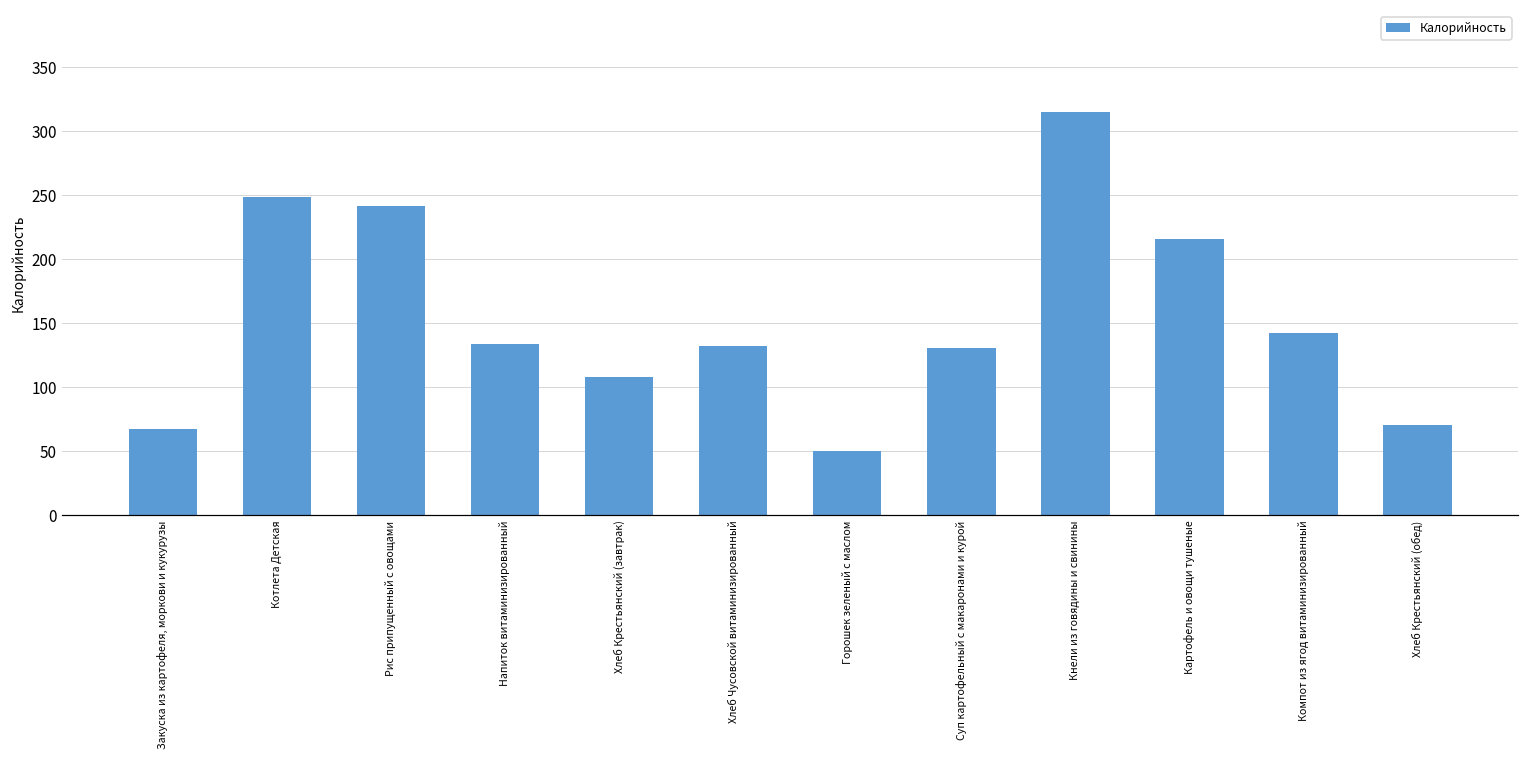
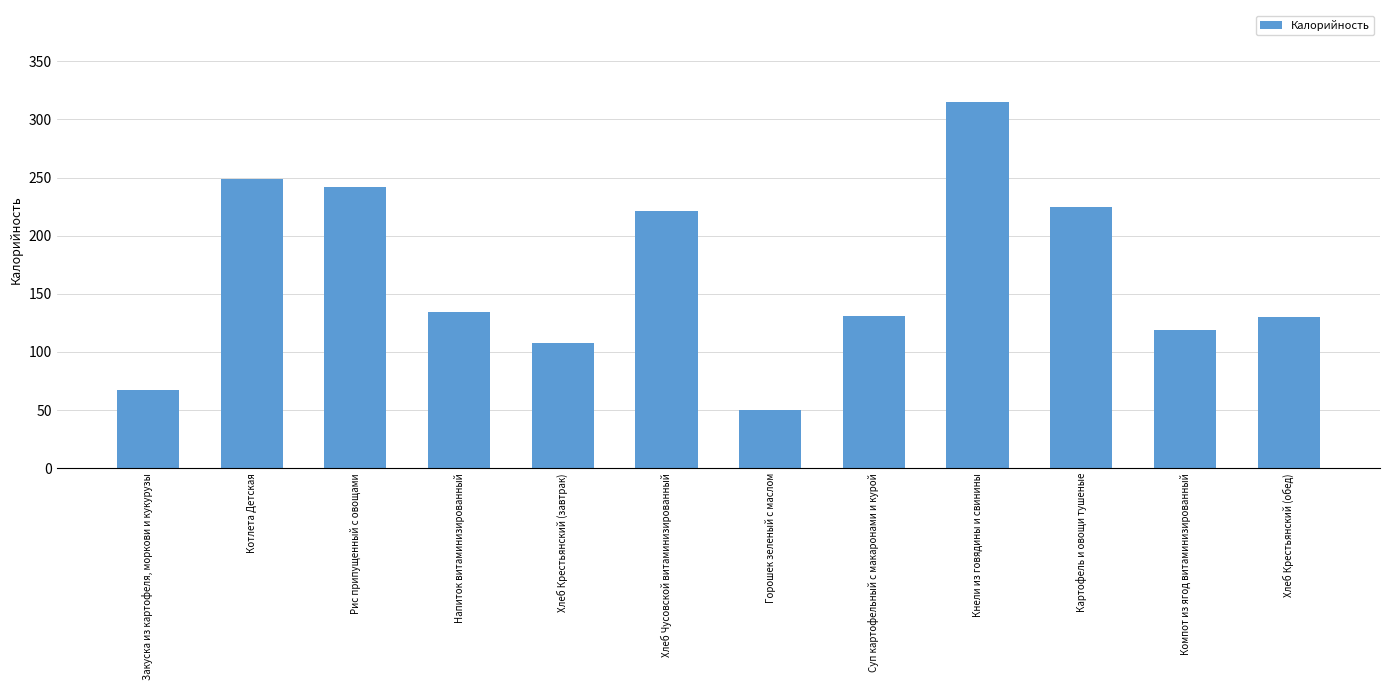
  {
    "Закуска из картофеля, моркови и кукурузы": 68,
    "Котлета Детская": 249,
    "Рис припущенный с овощами": 241,
    "Напиток витаминизированный": 134,
    "Хлеб Крестьянский (завтрак)": 108,
-   "Хлеб Чусовской витаминизированный": 132,
+   "Хлеб Чусовской витаминизированный": 221,
    "Горошек зеленый с маслом": 50,
    "Суп картофельный с макаронами и курой": 131,
    "Кнели из говядины и свинины": 315,
-   "Картофель и овощи тушеные": 216,
-   "Компот из ягод витаминизированный": 142,
-   "Хлеб Крестьянский (обед)": 70
+   "Картофель и овощи тушеные": 225,
+   "Компот из ягод витаминизированный": 119,
+   "Хлеб Крестьянский (обед)": 130
  }
